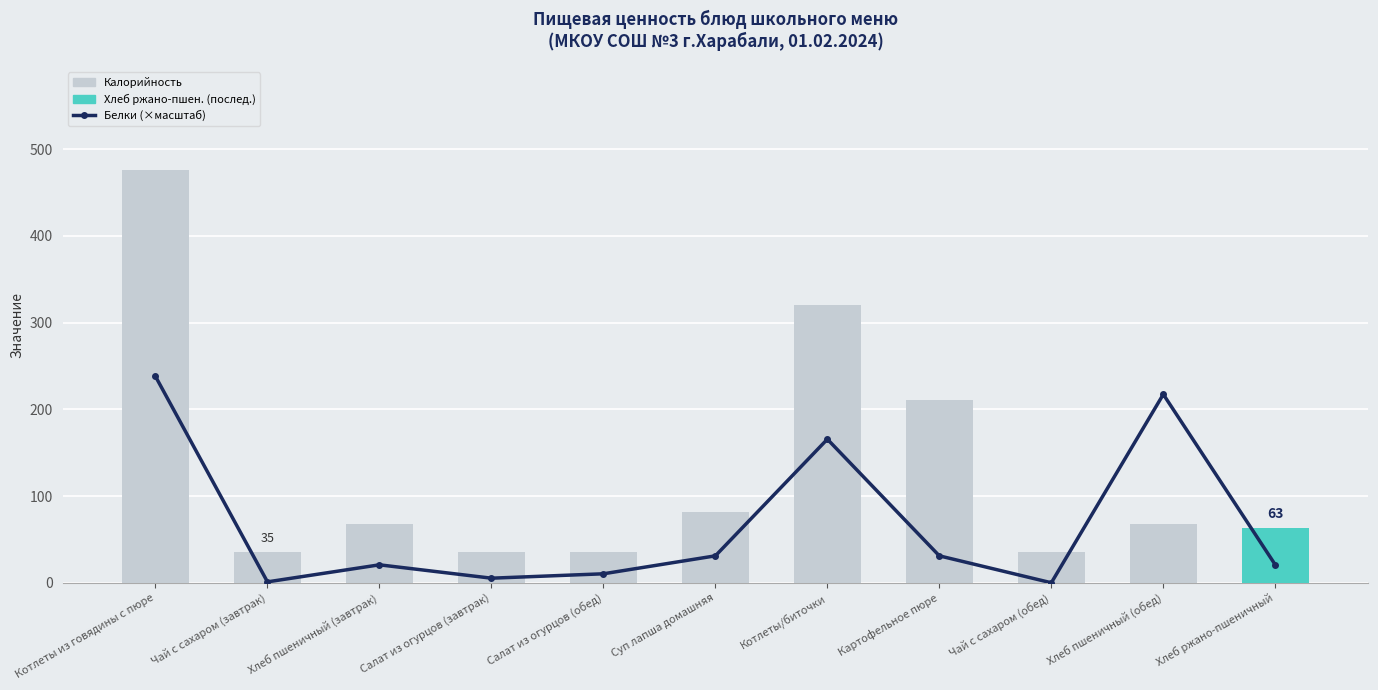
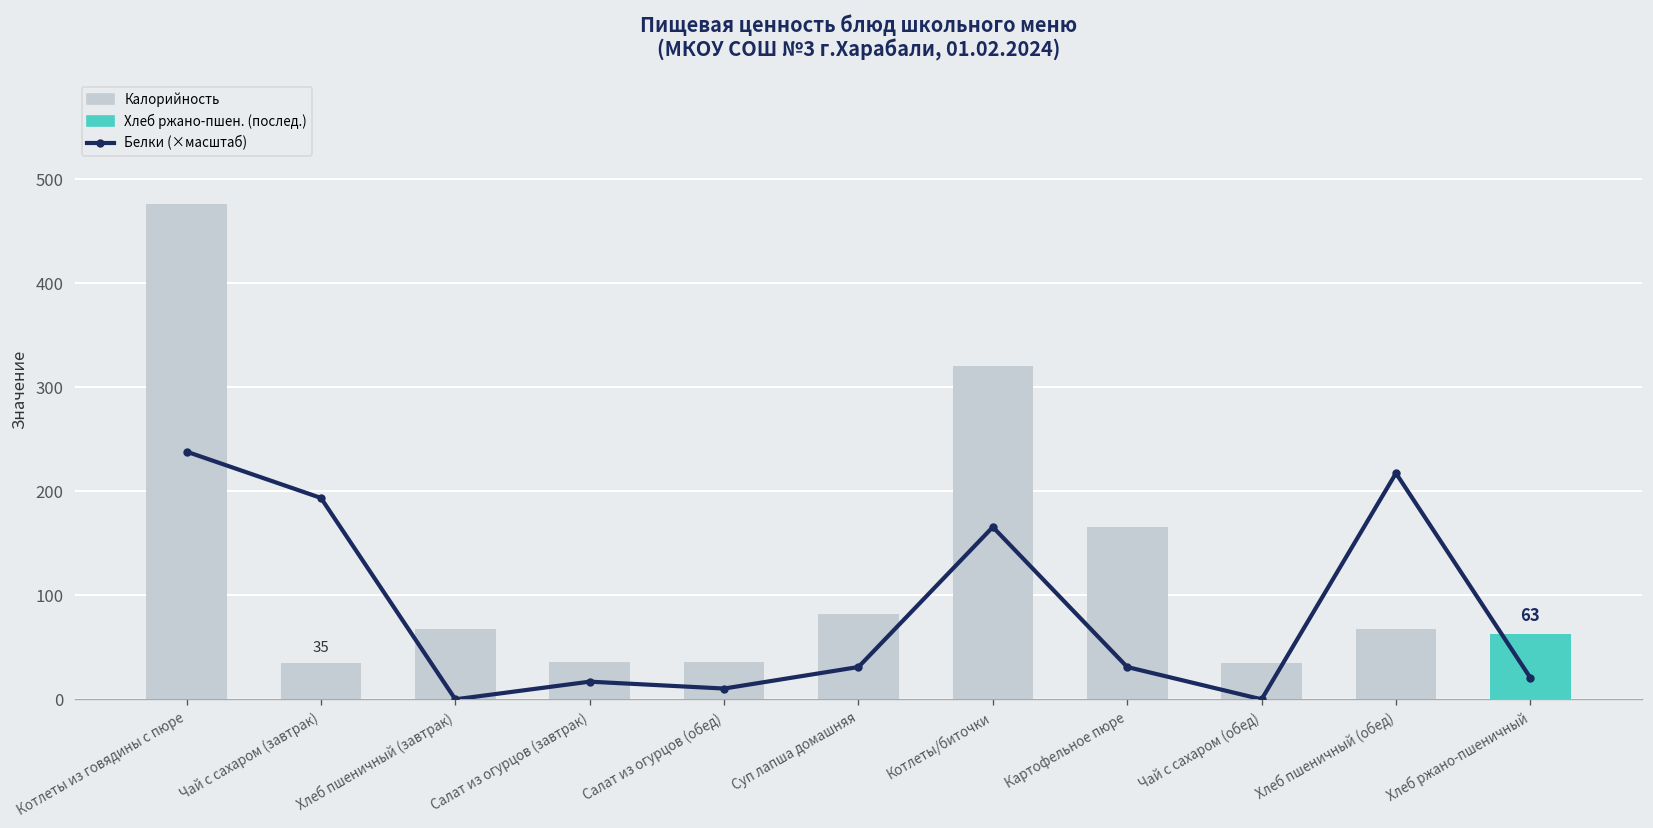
  {
    "Белки (×масштаб)": {
      "Котлеты из говядины с пюре": 240,
-     "Чай с сахаром (завтрак)": 0,
-     "Хлеб пшеничный (завтрак)": 20,
-     "Салат из огурцов (завтрак)": 10,
+     "Чай с сахаром (завтрак)": 190,
+     "Хлеб пшеничный (завтрак)": 0,
+     "Салат из огурцов (завтрак)": 20,
      "Салат из огурцов (обед)": 10,
      "Суп лапша домашняя": 30,
      "Котлеты/биточки": 170,
      "Картофельное пюре": 30,
      "Чай с сахаром (обед)": 0,
      "Хлеб пшеничный (обед)": 220,
      "Хлеб ржано-пшеничный": 20
    },
    "Калорийность": {
      "Котлеты из говядины с пюре": 480,
      "Хлеб пшеничный (завтрак)": 70,
      "Салат из огурцов (завтрак)": 40,
      "Салат из огурцов (обед)": 40,
      "Суп лапша домашняя": 80,
      "Котлеты/биточки": 320,
-     "Картофельное пюре": 210,
+     "Картофельное пюре": 170,
      "Чай с сахаром (обед)": 40,
      "Хлеб пшеничный (обед)": 70
    }
  }
